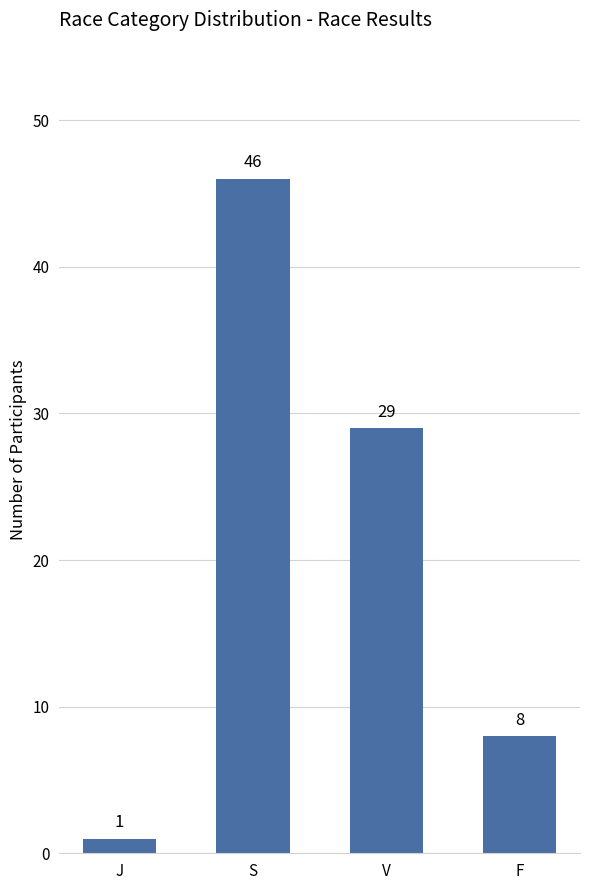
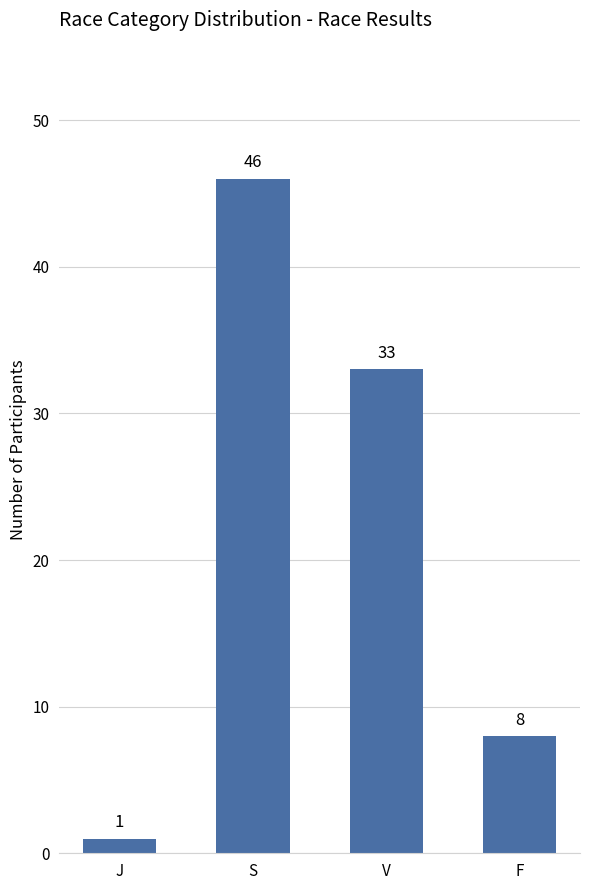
  {
    "J": 1,
    "S": 46,
-   "V": 29,
+   "V": 33,
    "F": 8
  }
